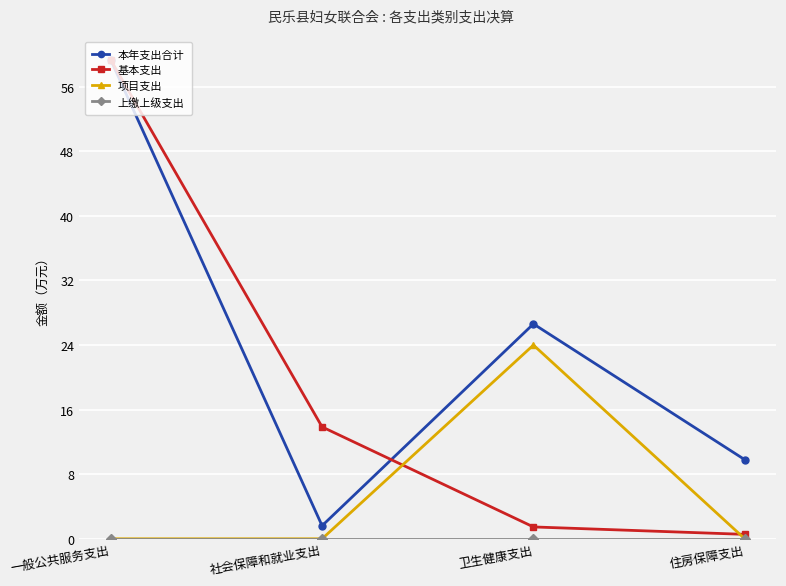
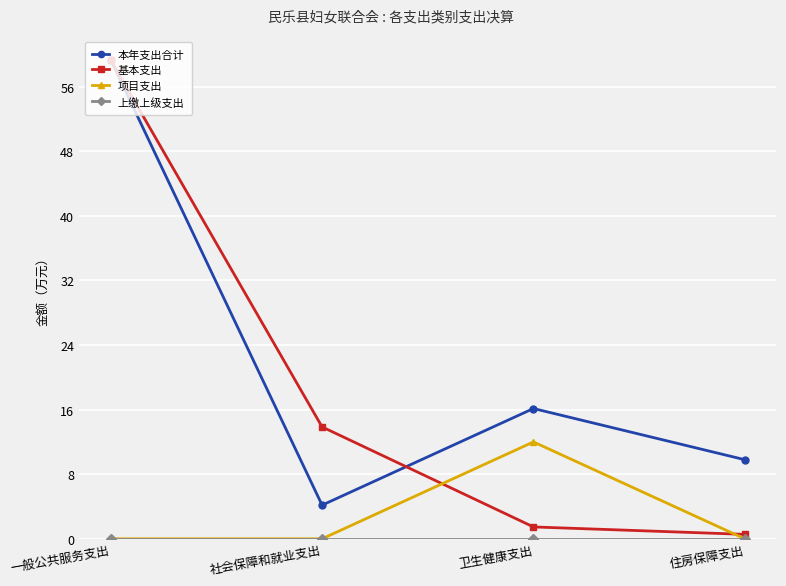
  {
    "本年支出合计": {
-     "社会保障和就业支出": 2,
-     "卫生健康支出": 27,
+     "社会保障和就业支出": 4,
+     "卫生健康支出": 16,
      "住房保障支出": 10
    },
    "基本支出": {
      "社会保障和就业支出": 14,
      "卫生健康支出": 1,
      "住房保障支出": 1
    },
    "项目支出": {
-     "卫生健康支出": 24
+     "卫生健康支出": 12
    },
    "上缴上级支出": {
      "卫生健康支出": 0
    }
  }
